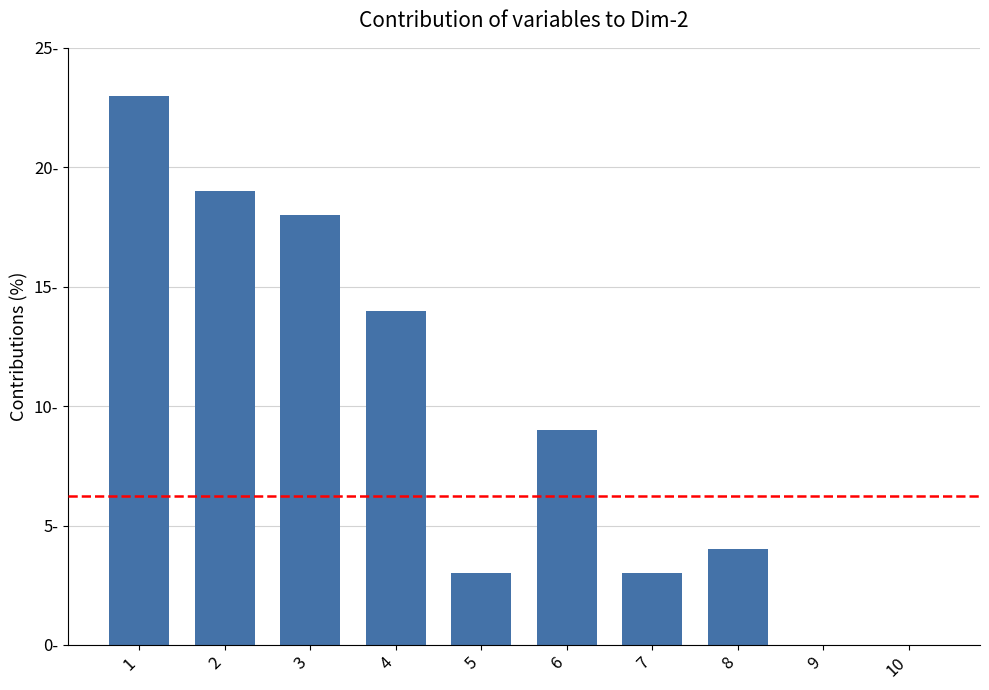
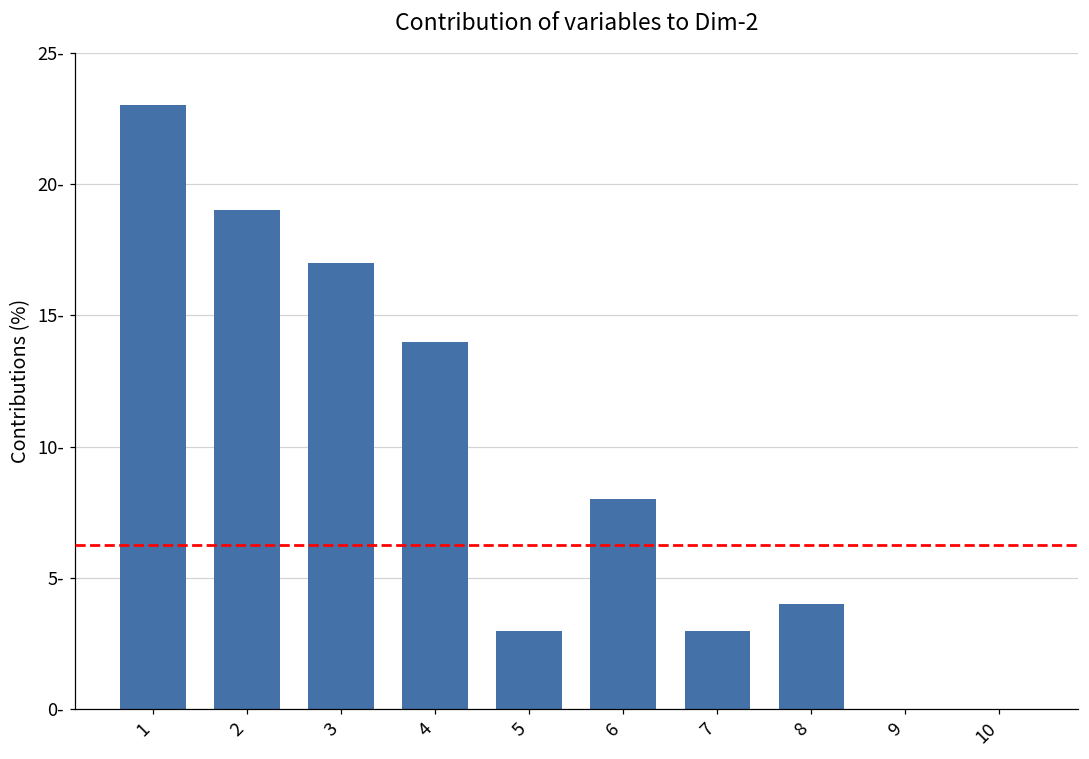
  {
    "1": "23-",
    "2": "19-",
-   "3": "18-",
+   "3": "17-",
    "4": "14-",
    "5": "3-",
-   "6": "9-",
+   "6": "8-",
    "7": "3-",
    "8": "4-",
    "9": "0-",
    "10": "0-"
  }
